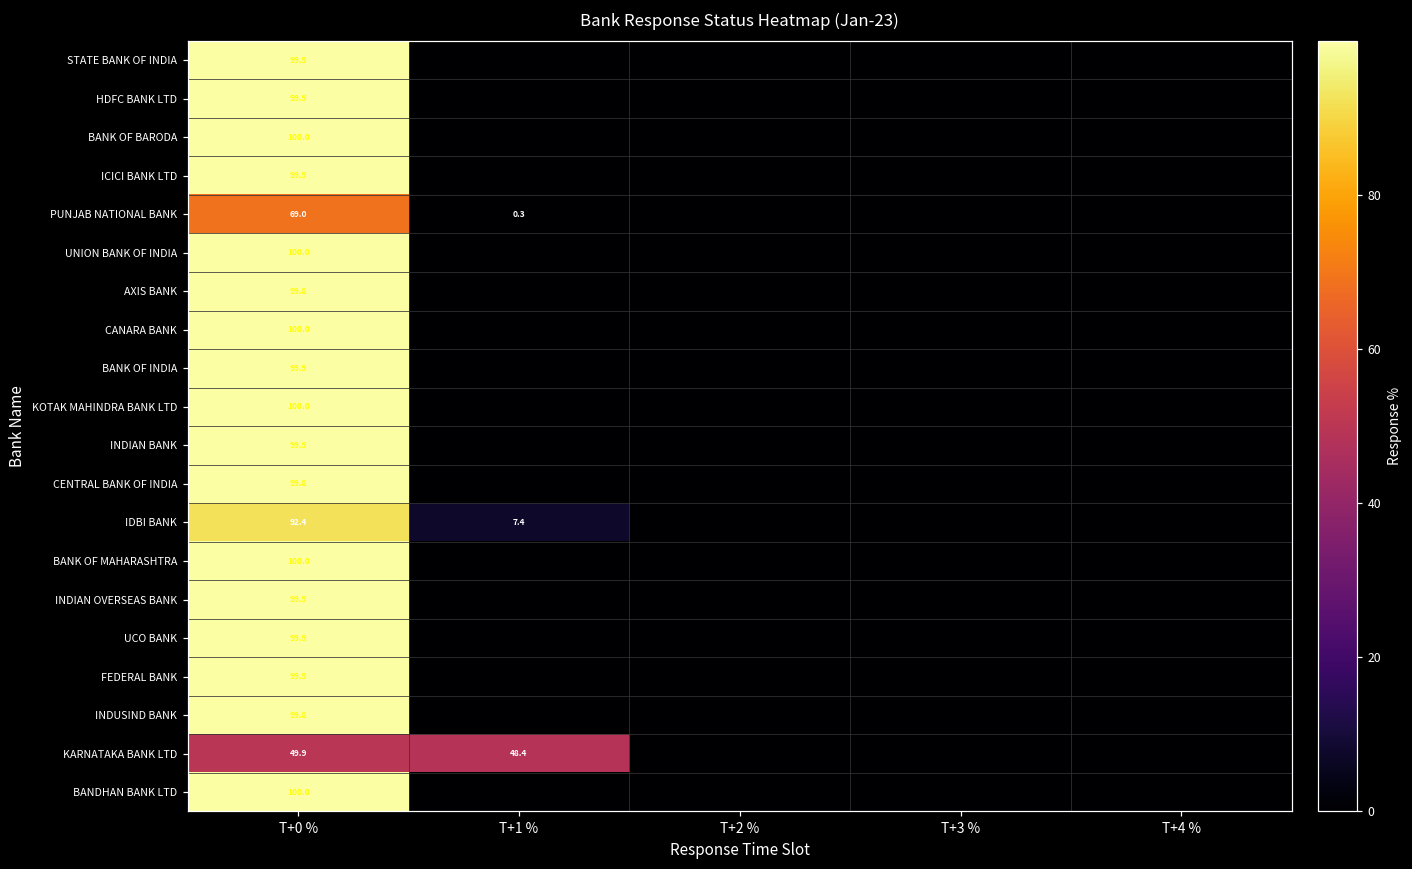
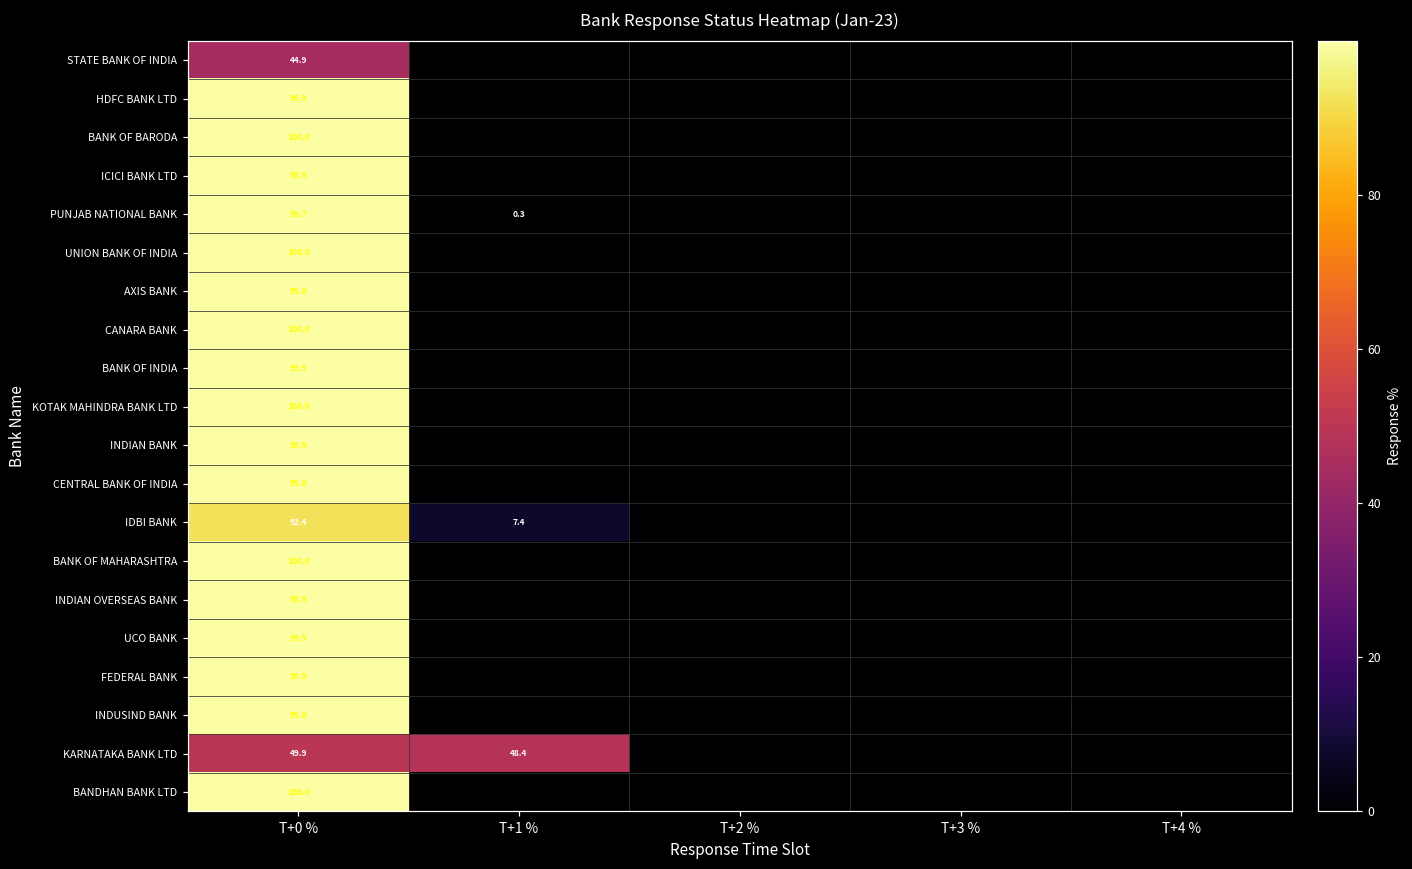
  {
    "STATE BANK OF INDIA": {
-     "T+0 %": 99.9
+     "T+0 %": 44.9
    },
    "HDFC BANK LTD": {
      "T+0 %": 99.9
    },
    "BANK OF BARODA": {
      "T+0 %": 100.0
    },
    "ICICI BANK LTD": {
      "T+0 %": 99.9
    },
    "PUNJAB NATIONAL BANK": {
-     "T+0 %": 69.0,
+     "T+0 %": 99.7,
      "T+1 %": 0.3
    },
    "UNION BANK OF INDIA": {
      "T+0 %": 100.0
    },
    "AXIS BANK": {
      "T+0 %": 99.8
    },
    "CANARA BANK": {
      "T+0 %": 100.0
    },
    "BANK OF INDIA": {
      "T+0 %": 99.9
    },
    "KOTAK MAHINDRA BANK LTD": {
      "T+0 %": 100.0
    },
    "INDIAN BANK": {
      "T+0 %": 99.9
    },
    "CENTRAL BANK OF INDIA": {
      "T+0 %": 99.8
    },
    "IDBI BANK": {
      "T+0 %": 92.4,
      "T+1 %": 7.4
    },
    "BANK OF MAHARASHTRA": {
      "T+0 %": 100.0
    },
    "INDIAN OVERSEAS BANK": {
      "T+0 %": 99.9
    },
    "UCO BANK": {
      "T+0 %": 99.9
    },
    "FEDERAL BANK": {
      "T+0 %": 99.9
    },
    "INDUSIND BANK": {
      "T+0 %": 99.8
    },
    "KARNATAKA BANK LTD": {
      "T+0 %": 49.9,
      "T+1 %": 48.4
    },
    "BANDHAN BANK LTD": {
      "T+0 %": 100.0
    }
  }
